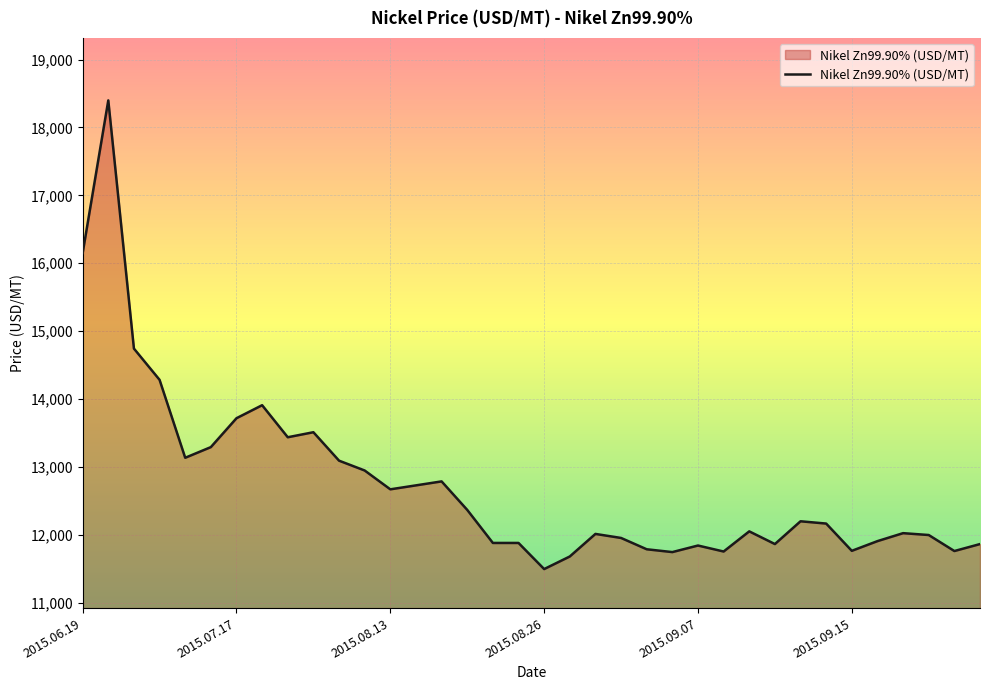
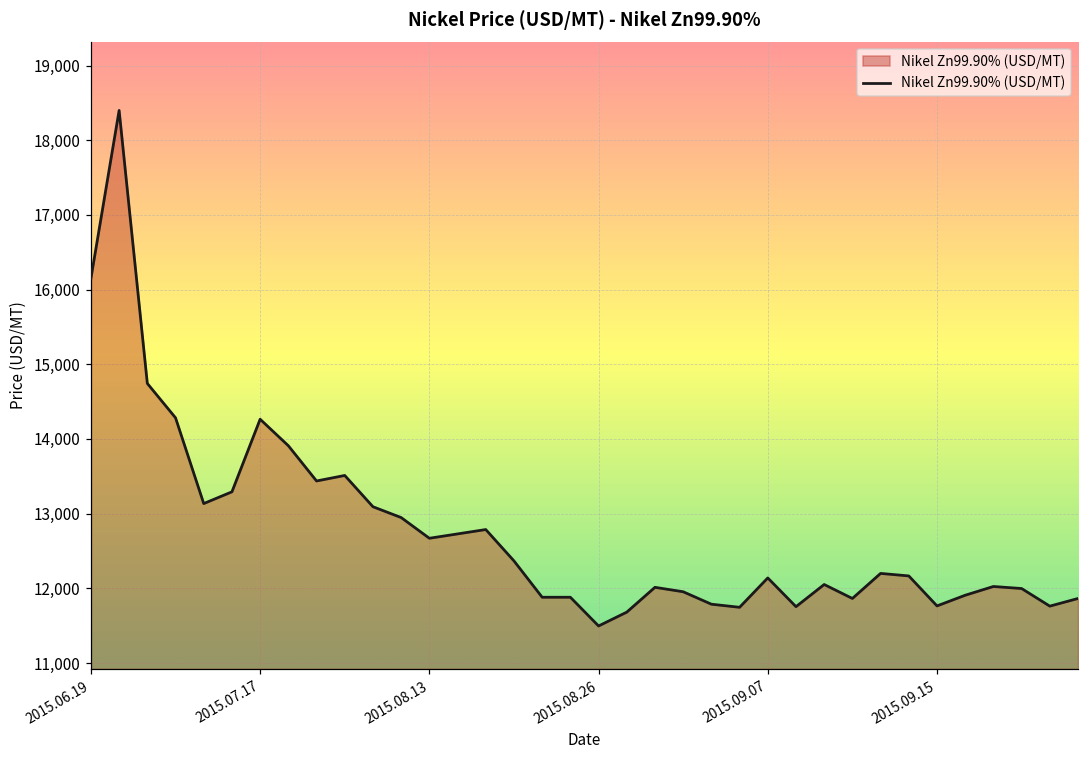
  {
    "2015.06.19": "16,100",
-   "2015.07.17": "13,700",
+   "2015.07.17": "14,300",
    "2015.08.13": "12,700",
    "2015.08.26": "11,500",
-   "2015.09.07": "11,800",
+   "2015.09.07": "12,100",
    "2015.09.15": "11,800"
  }
